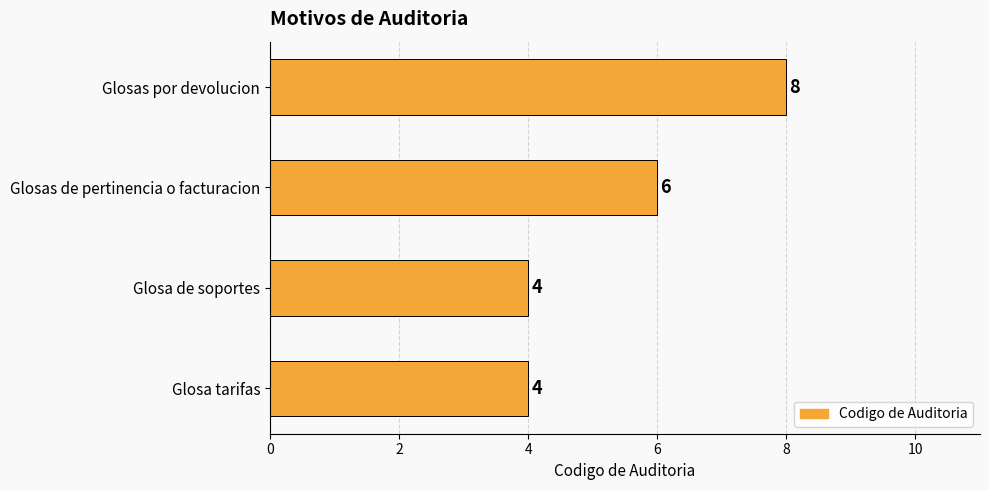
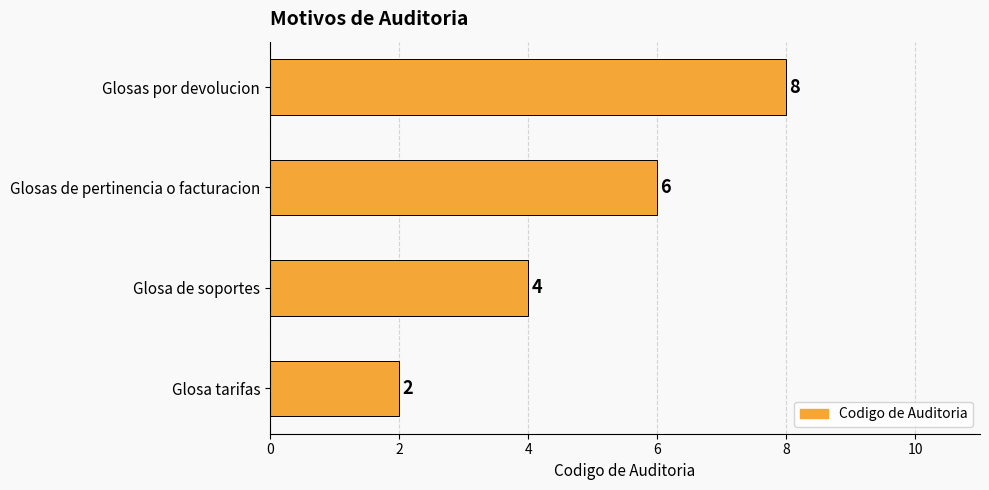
  {
    "Glosas por devolucion": 8,
    "Glosas de pertinencia o facturacion": 6,
    "Glosa de soportes": 4,
-   "Glosa tarifas": 4
+   "Glosa tarifas": 2
  }
